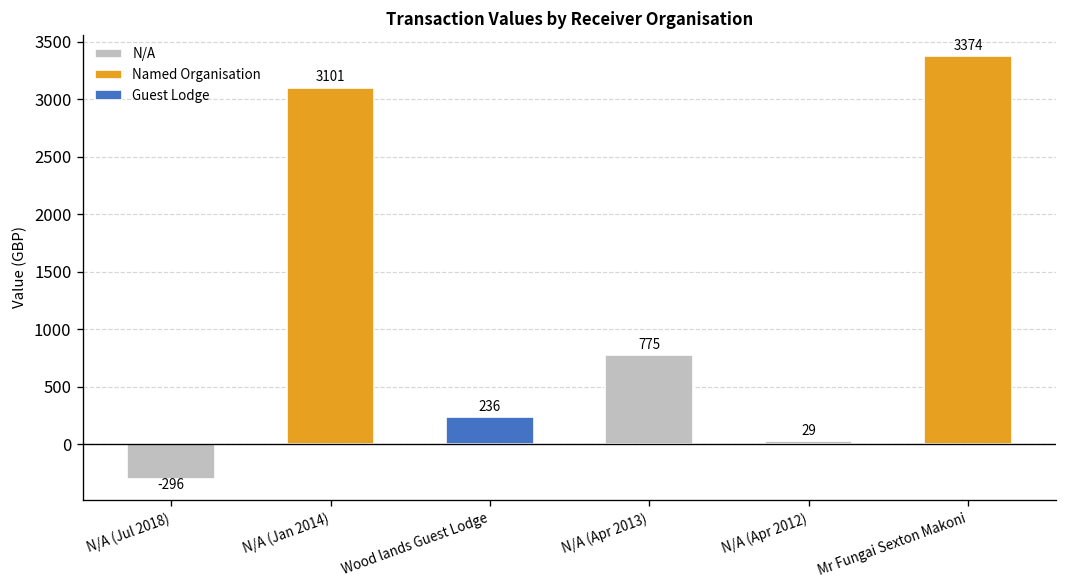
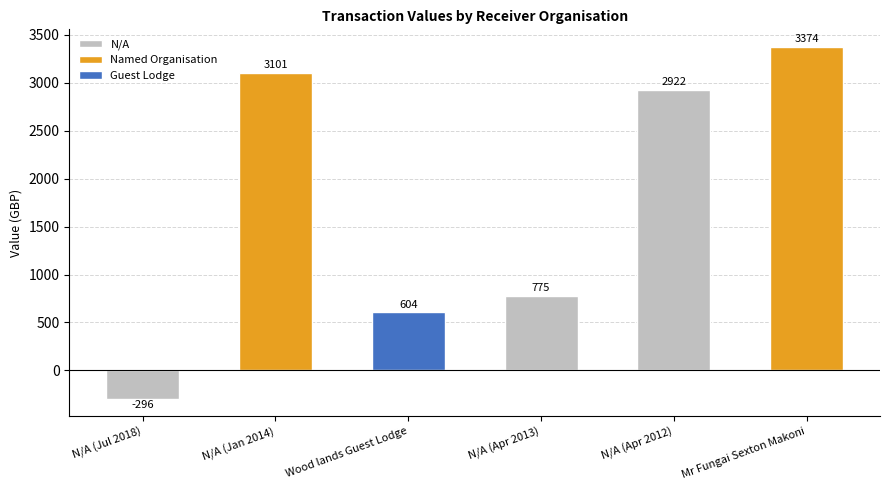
  {
    "N/A (Jul 2018)": -296,
    "N/A (Jan 2014)": 3101,
-   "Wood lands Guest Lodge": 236,
+   "Wood lands Guest Lodge": 604,
    "N/A (Apr 2013)": 775,
-   "N/A (Apr 2012)": 29,
+   "N/A (Apr 2012)": 2922,
    "Mr Fungai Sexton Makoni": 3374
  }
